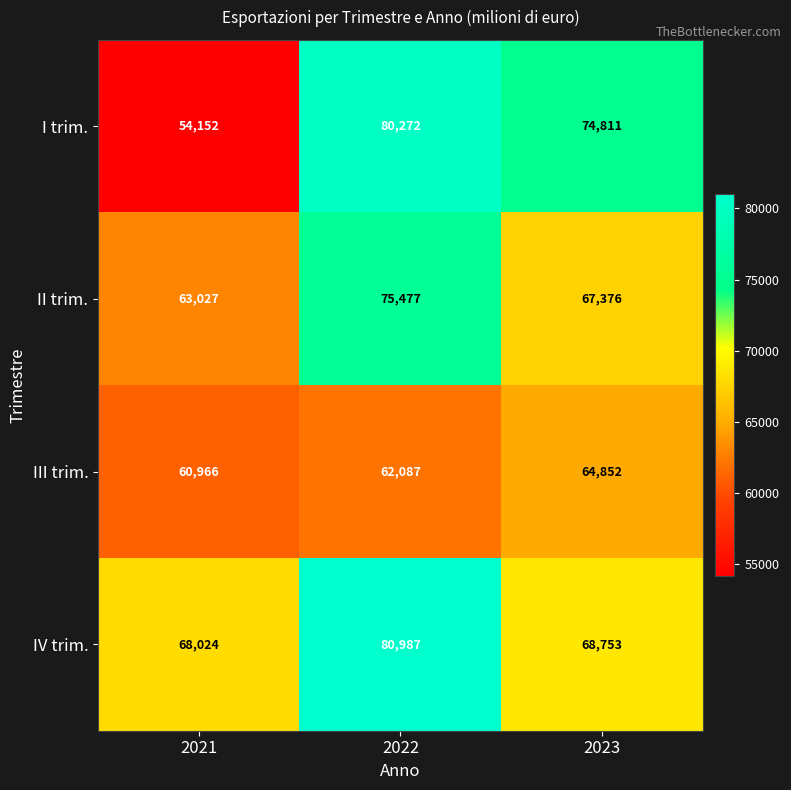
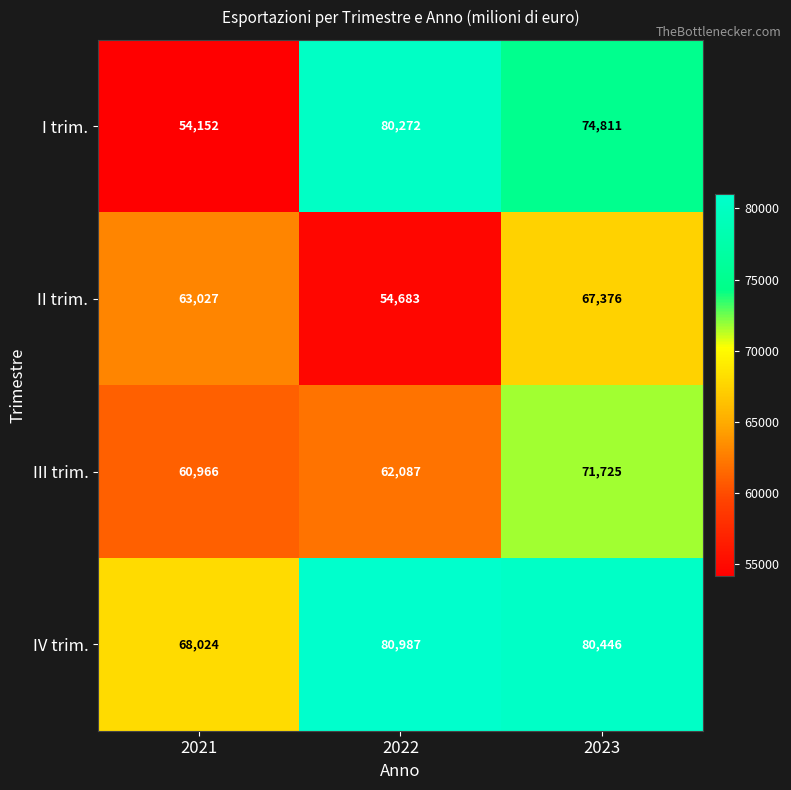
  {
    "I trim.": {
      "2021": "54,152",
      "2022": "80,272",
      "2023": "74,811"
    },
    "II trim.": {
      "2021": "63,027",
-     "2022": "75,477",
+     "2022": "54,683",
      "2023": "67,376"
    },
    "III trim.": {
      "2021": "60,966",
      "2022": "62,087",
-     "2023": "64,852"
+     "2023": "71,725"
    },
    "IV trim.": {
      "2021": "68,024",
      "2022": "80,987",
-     "2023": "68,753"
+     "2023": "80,446"
    }
  }
